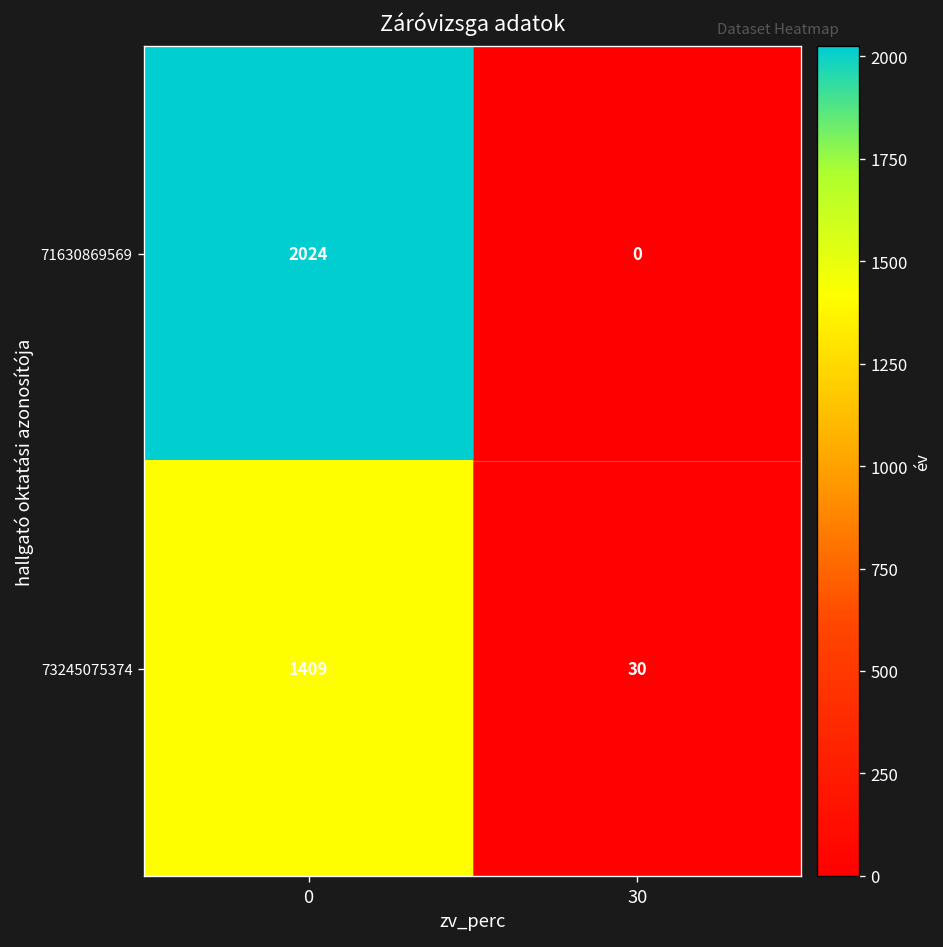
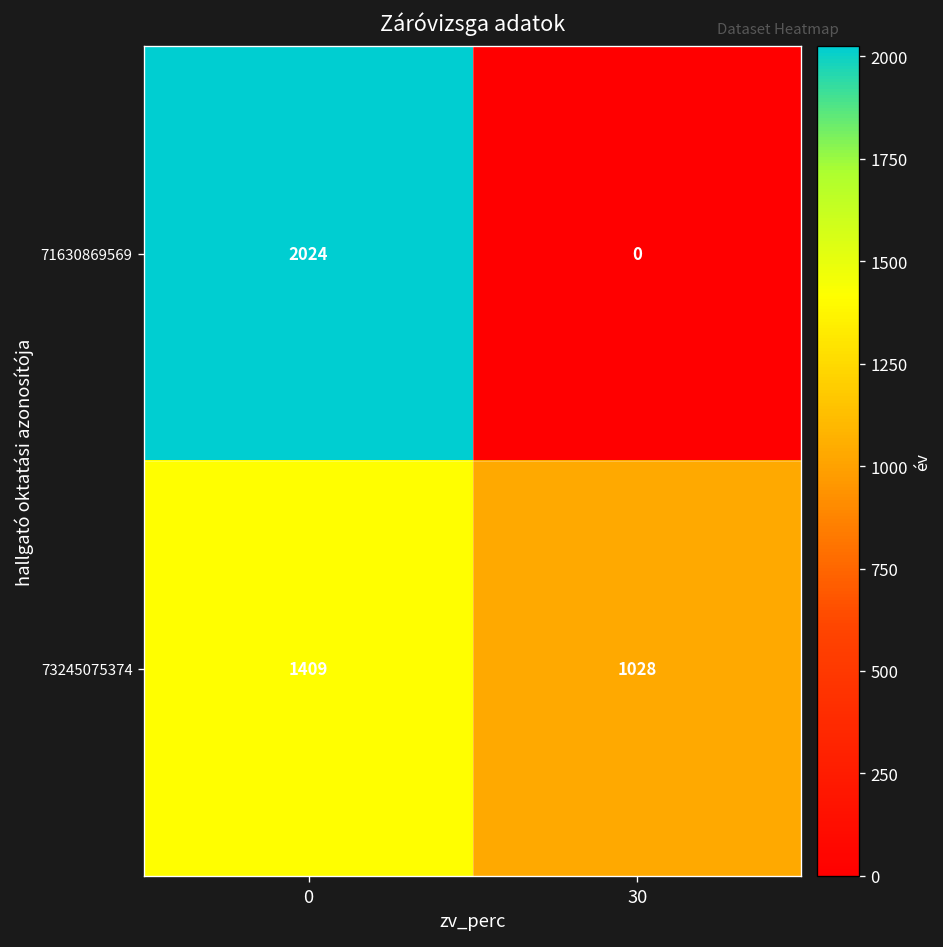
  {
    "71630869569": {
      "0": 2024,
      "30": 0
    },
    "73245075374": {
      "0": 1409,
-     "30": 30
+     "30": 1028
    }
  }
